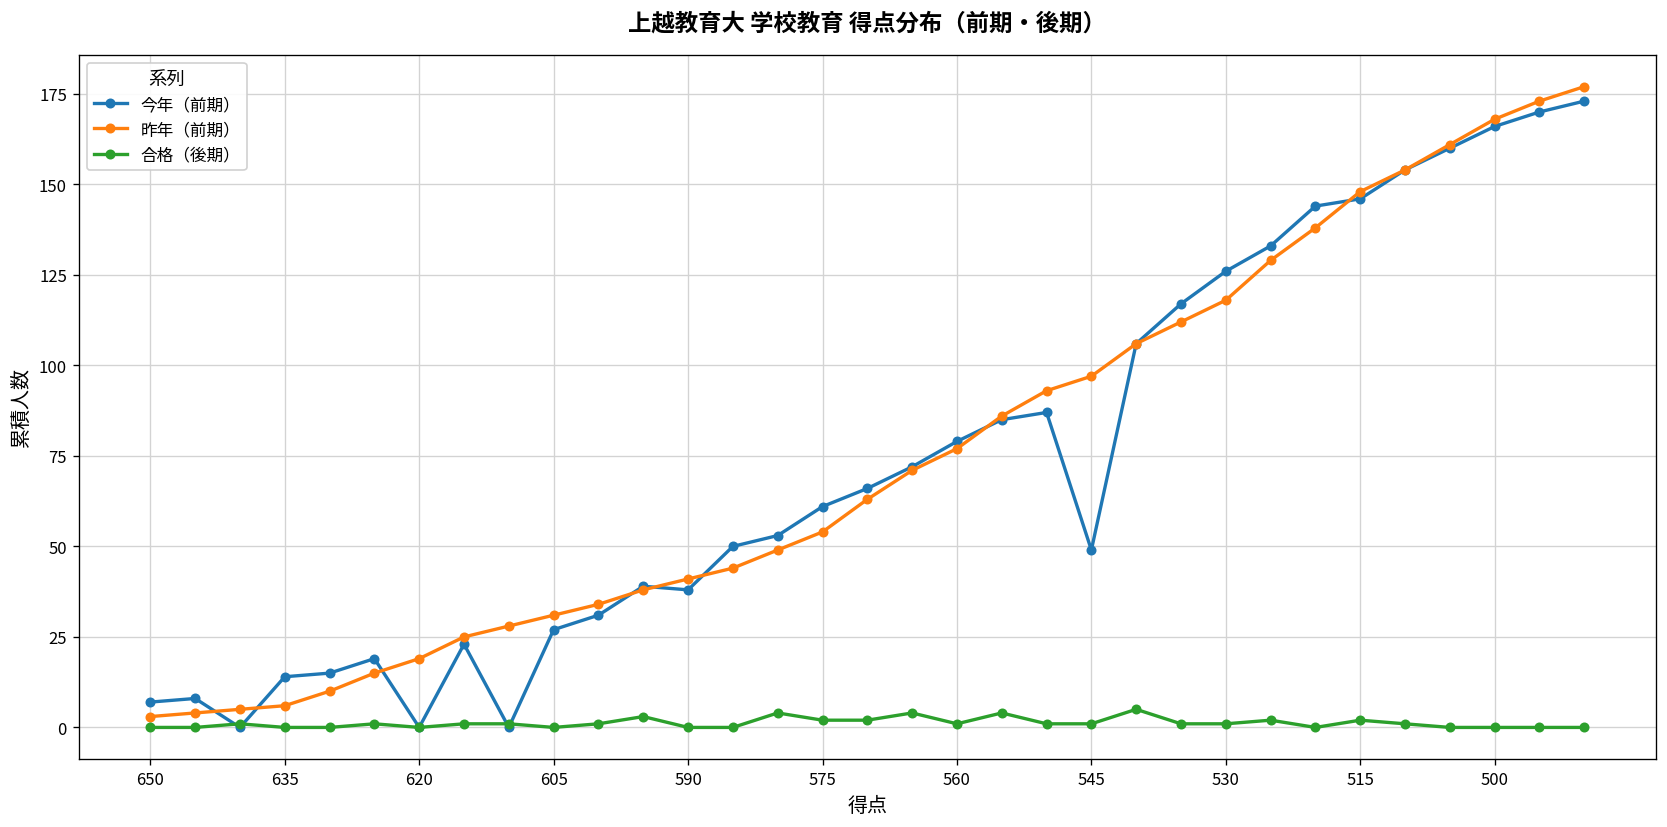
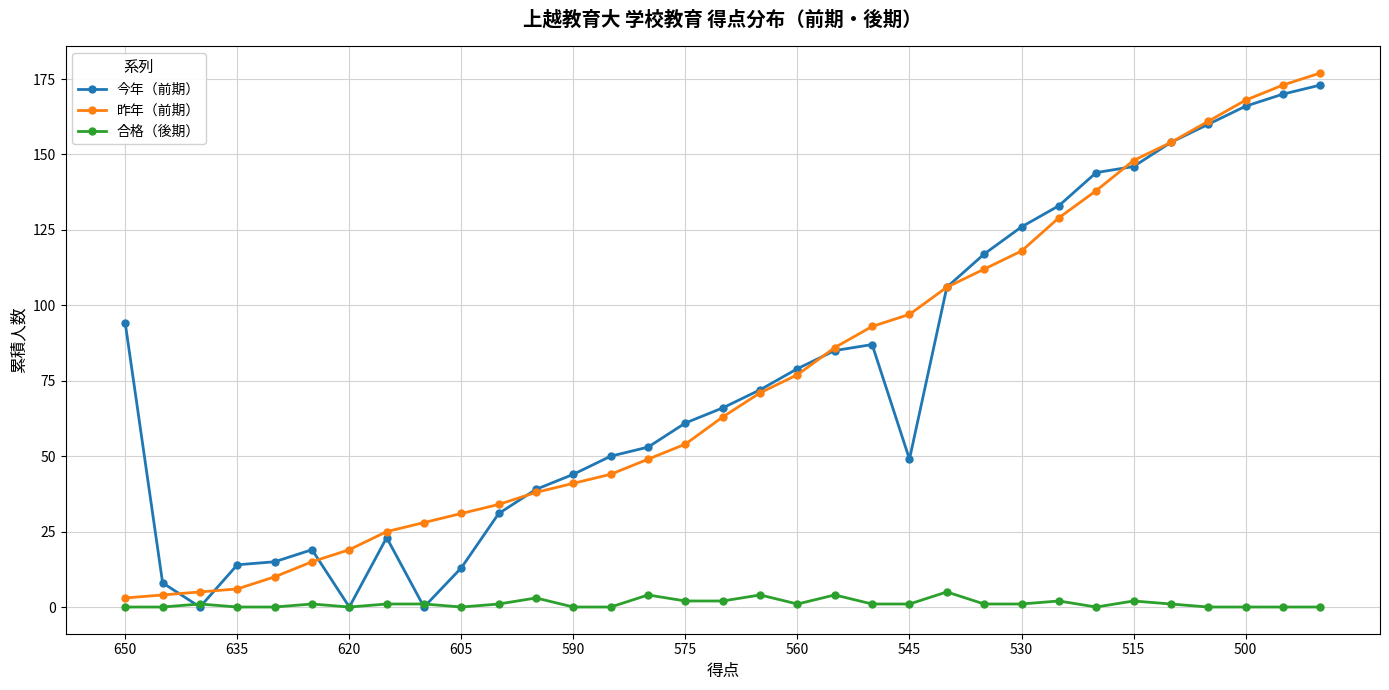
  {
    "今年（前期）": {
-     "650": 7,
+     "650": 94,
      "635": 14,
-     "605": 27,
-     "590": 38,
+     "605": 13,
+     "590": 44,
      "575": 61,
      "560": 79,
      "545": 49,
      "530": 126,
      "515": 146,
      "500": 166
    },
    "昨年（前期）": {
      "650": 3,
      "635": 6,
      "620": 19,
      "605": 31,
      "590": 41,
      "575": 54,
      "560": 77,
      "545": 97,
      "530": 118,
      "515": 148,
      "500": 168
    },
    "合格（後期）": {
      "650": 0,
      "635": 0,
      "605": 0,
      "590": 0,
      "575": 2,
      "560": 1,
      "545": 1,
      "530": 1,
      "515": 2,
      "500": 0
    }
  }
